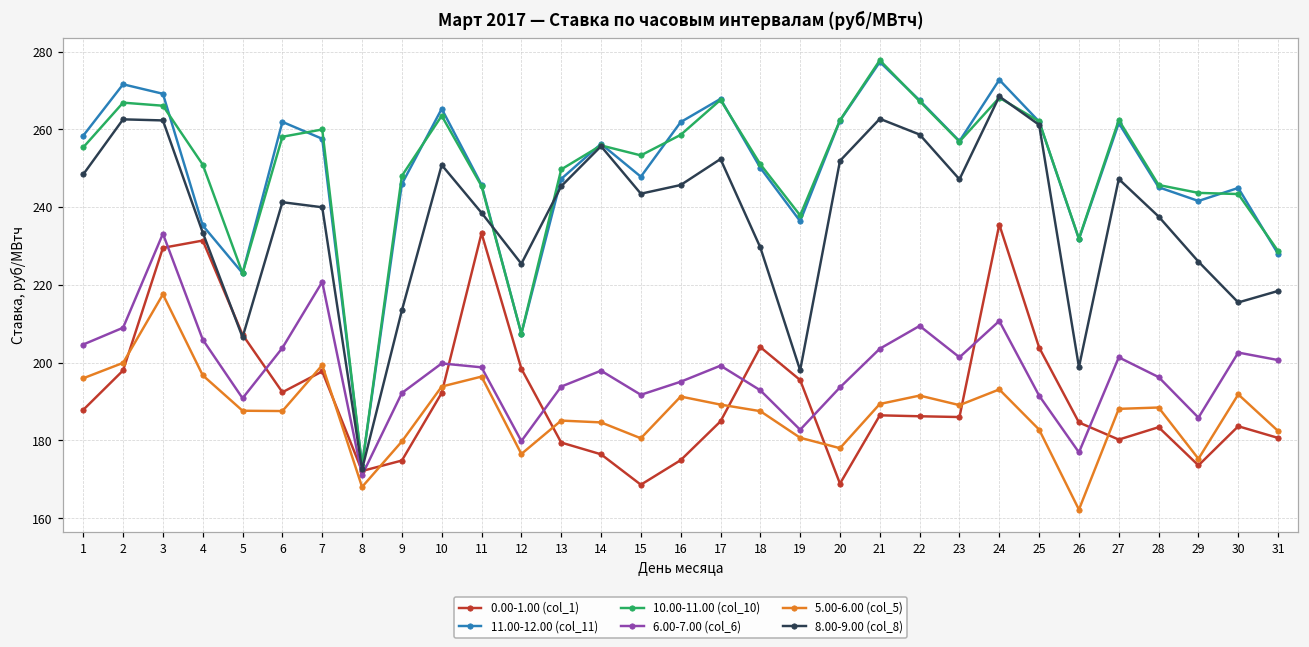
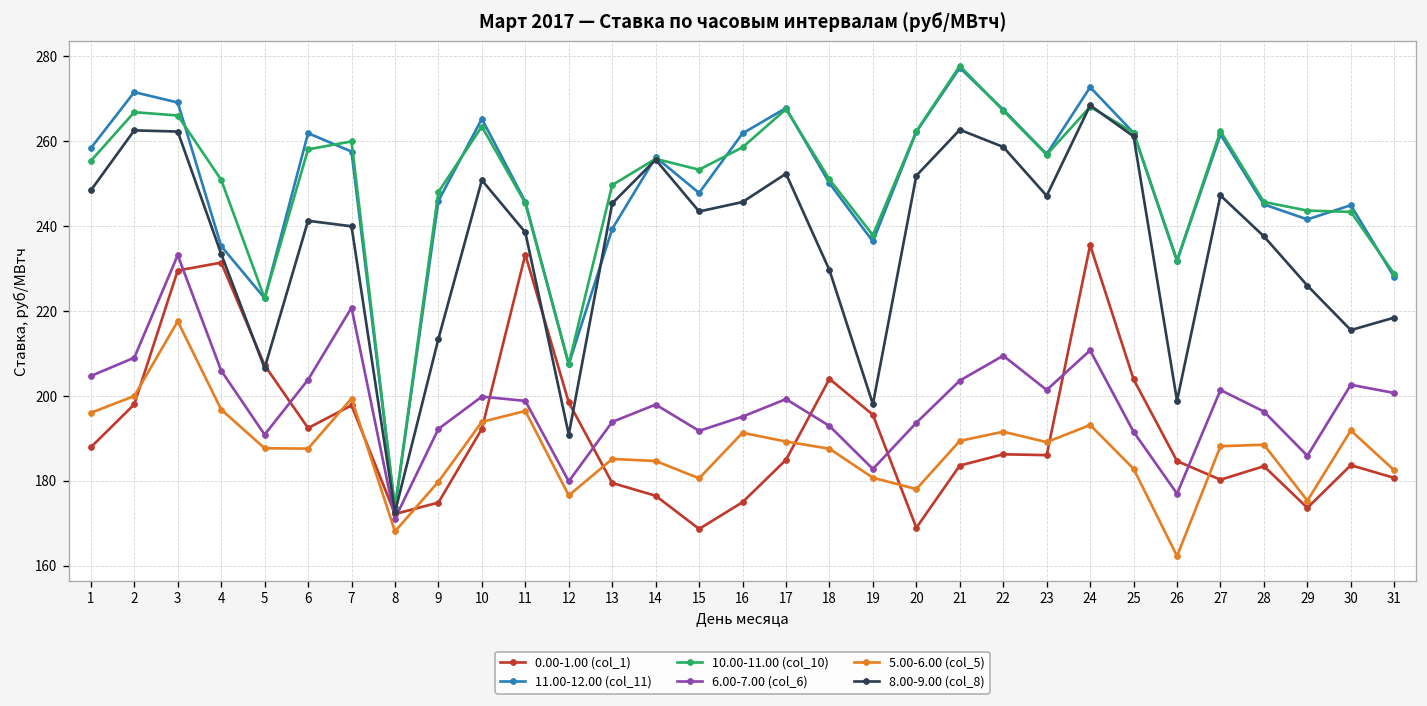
  {
    "0.00-1.00 (col_1)": {
      "1": 188,
      "2": 198,
      "3": 230,
      "4": 231,
      "6": 192,
      "7": 198,
      "9": 175,
      "10": 192,
      "11": 233,
      "12": 198,
      "13": 179,
      "14": 176,
      "15": 169,
      "16": 175,
      "17": 185,
      "18": 204,
      "19": 196,
      "20": 169,
-     "21": 186,
+     "21": 184,
      "22": 186,
      "23": 186,
      "24": 236,
      "25": 204,
      "26": 185,
      "27": 180,
      "28": 183,
      "29": 174,
      "30": 184,
      "31": 181
    },
    "11.00-12.00 (col_11)": {
      "1": 258,
      "2": 272,
      "3": 269,
      "4": 235,
      "6": 262,
      "7": 258,
      "9": 246,
      "10": 265,
-     "13": 247,
+     "13": 239,
      "15": 248,
      "16": 262,
      "18": 250,
      "19": 236,
      "24": 273,
      "27": 262,
      "29": 242,
      "30": 245,
      "31": 228
    },
    "10.00-11.00 (col_10)": {
      "1": 255,
      "2": 267,
      "3": 266,
      "4": 251,
      "6": 258,
      "7": 260,
      "9": 248,
      "10": 263,
      "13": 250,
      "15": 253,
      "16": 259,
      "18": 251,
      "19": 238,
      "27": 262,
      "29": 244,
      "30": 243,
      "31": 229
    },
    "6.00-7.00 (col_6)": {
      "1": 205,
      "2": 209,
      "3": 233,
      "4": 206,
      "5": 191,
      "6": 204,
      "7": 221,
      "8": 171,
      "9": 192,
      "10": 200,
      "11": 199,
      "12": 180,
      "13": 194,
      "14": 198,
      "15": 192,
      "16": 195,
      "17": 199,
      "18": 193,
      "19": 183,
      "20": 194,
      "21": 204,
      "22": 209,
      "23": 201,
      "24": 211,
      "25": 192,
      "26": 177,
      "27": 201,
      "28": 196,
      "29": 186,
      "30": 203,
      "31": 201
    },
    "5.00-6.00 (col_5)": {
      "1": 196,
      "2": 200,
      "3": 218,
      "4": 197,
      "5": 188,
      "6": 188,
      "7": 199,
      "8": 168,
      "9": 180,
      "10": 194,
      "11": 196,
      "12": 177,
      "13": 185,
      "14": 185,
      "15": 181,
      "16": 191,
      "17": 189,
      "18": 188,
      "19": 181,
      "20": 178,
      "21": 189,
      "22": 192,
      "23": 189,
      "24": 193,
      "25": 183,
      "26": 162,
      "27": 188,
      "28": 188,
      "29": 175,
      "30": 192,
      "31": 182
    },
    "8.00-9.00 (col_8)": {
      "1": 248,
      "2": 263,
      "3": 262,
      "4": 233,
      "6": 241,
      "7": 240,
      "9": 213,
      "10": 251,
      "11": 239,
-     "12": 225,
+     "12": 191,
      "13": 245,
      "15": 243,
      "16": 246,
      "17": 252,
      "18": 230,
      "19": 198,
      "20": 252,
      "21": 263,
      "22": 259,
      "23": 247,
      "25": 261,
      "26": 199,
      "27": 247,
      "28": 238,
      "29": 226,
      "30": 216,
      "31": 218
    }
  }
